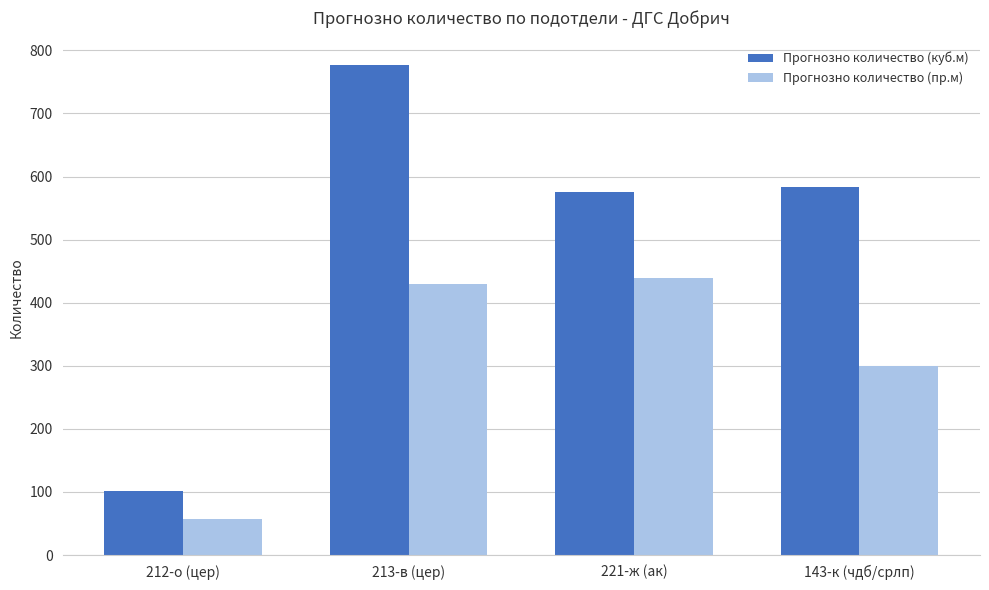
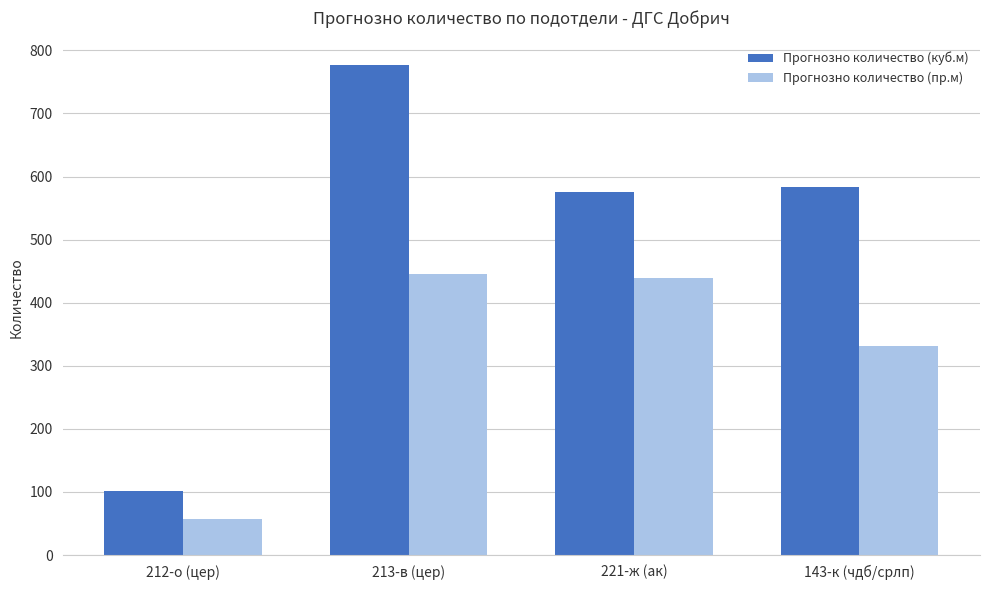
  {
    "Прогнозно количество (куб.м)": {
      "212-о (цер)": 100,
      "213-в (цер)": 780,
      "221-ж (ак)": 580,
      "143-к (чдб/срлп)": 580
    },
    "Прогнозно количество (пр.м)": {
      "212-о (цер)": 60,
-     "213-в (цер)": 430,
+     "213-в (цер)": 450,
      "221-ж (ак)": 440,
-     "143-к (чдб/срлп)": 300
+     "143-к (чдб/срлп)": 330
    }
  }
